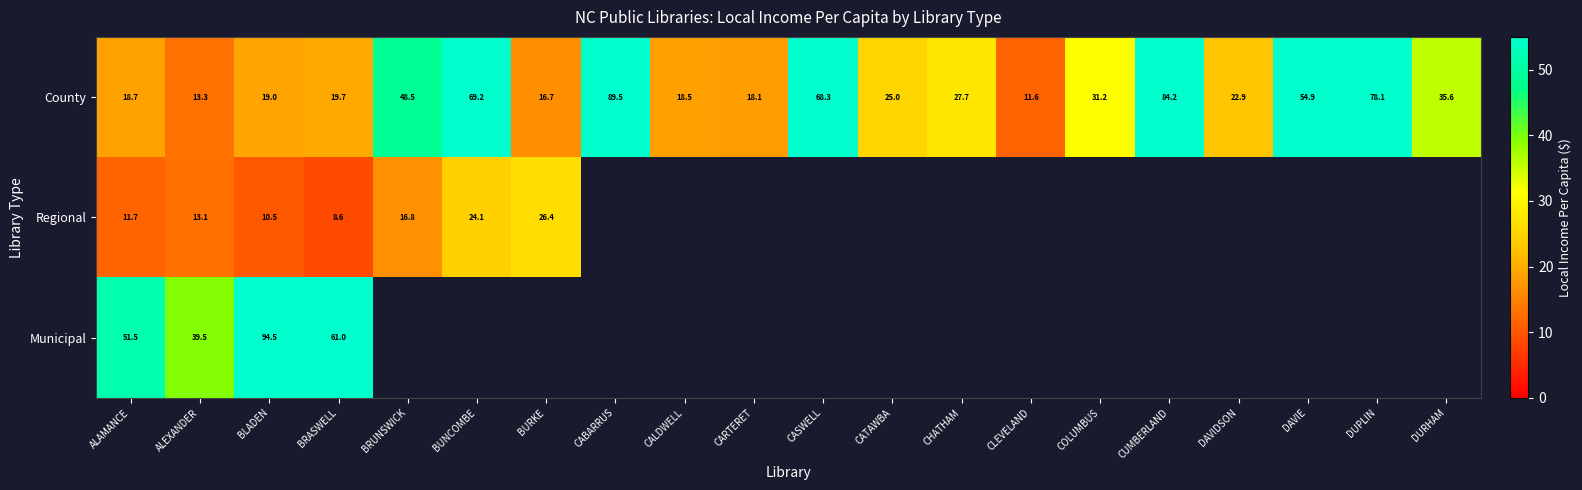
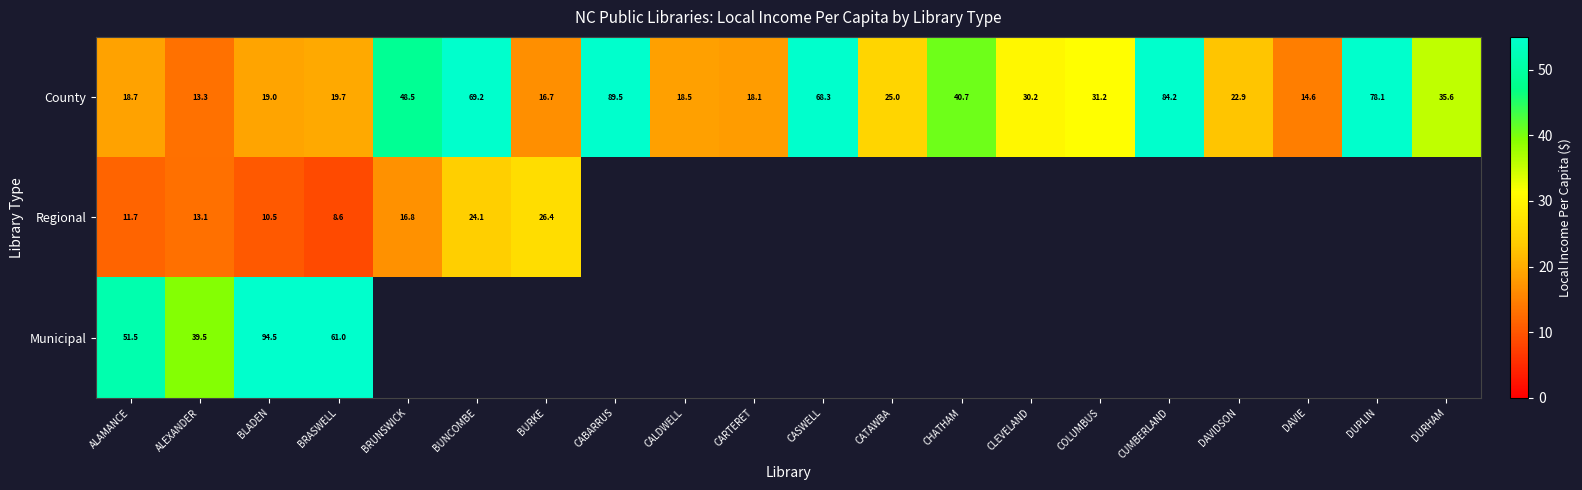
  {
    "County": {
      "ALAMANCE": 18.7,
      "ALEXANDER": 13.3,
      "BLADEN": 19.0,
      "BRASWELL": 19.7,
      "BRUNSWICK": 48.5,
      "BUNCOMBE": 69.2,
      "BURKE": 16.7,
      "CABARRUS": 89.5,
      "CALDWELL": 18.5,
      "CARTERET": 18.1,
      "CASWELL": 68.3,
      "CATAWBA": 25.0,
-     "CHATHAM": 27.7,
-     "CLEVELAND": 11.6,
+     "CHATHAM": 40.7,
+     "CLEVELAND": 30.2,
      "COLUMBUS": 31.2,
      "CUMBERLAND": 84.2,
      "DAVIDSON": 22.9,
-     "DAVIE": 54.9,
+     "DAVIE": 14.6,
      "DUPLIN": 78.1,
      "DURHAM": 35.6
    },
    "Regional": {
      "ALAMANCE": 11.7,
      "ALEXANDER": 13.1,
      "BLADEN": 10.5,
      "BRASWELL": 8.6,
      "BRUNSWICK": 16.8,
      "BUNCOMBE": 24.1,
      "BURKE": 26.4
    },
    "Municipal": {
      "ALAMANCE": 51.5,
      "ALEXANDER": 39.5,
      "BLADEN": 94.5,
      "BRASWELL": 61.0
    }
  }
